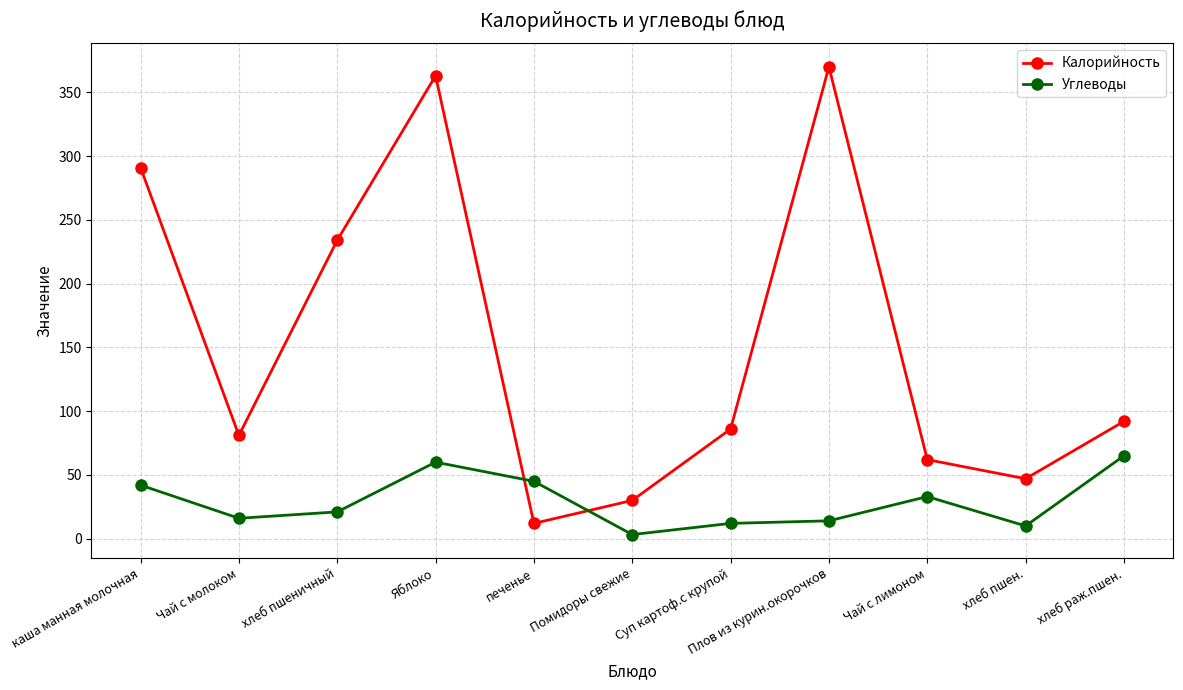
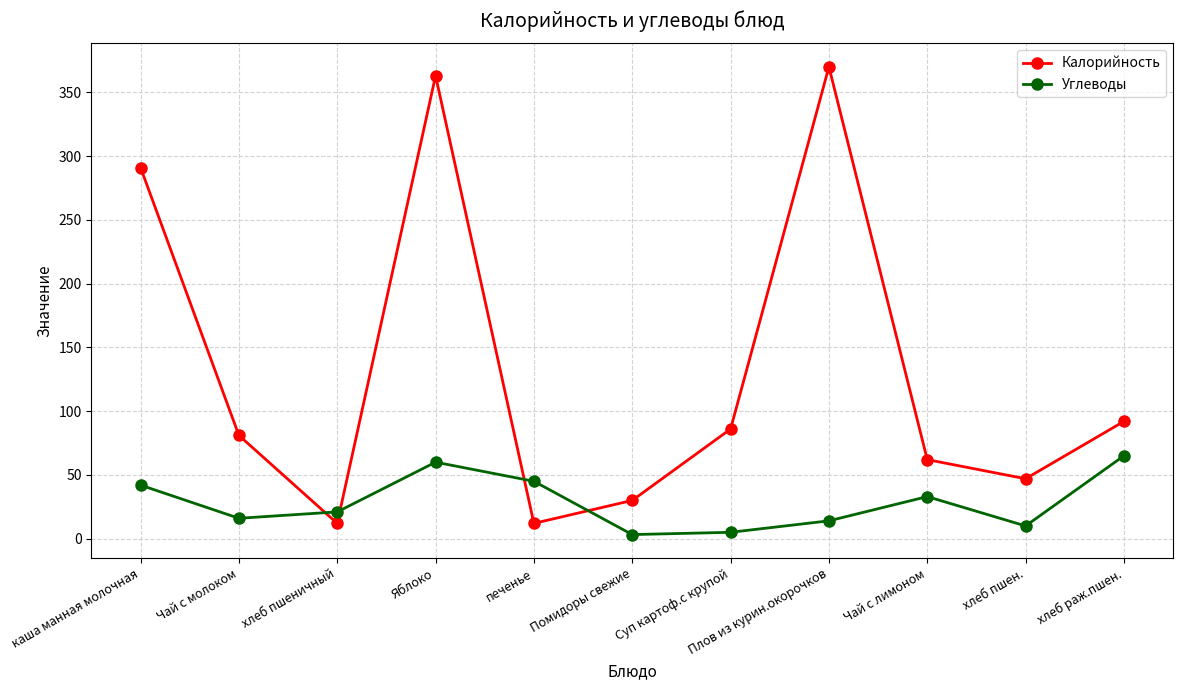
  {
    "Калорийность": {
      "каша манная молочная": 291,
      "Чай с молоком": 81,
-     "хлеб пшеничный": 234,
+     "хлеб пшеничный": 12,
      "Яблоко": 363,
      "печенье": 12,
      "Помидоры свежие": 30,
      "Суп картоф.с крупой": 86,
      "Плов из курин.окорочков": 370,
      "Чай с лимоном": 62,
      "хлеб пшен.": 47,
      "хлеб раж.пшен.": 92
    },
    "Углеводы": {
      "каша манная молочная": 42,
      "Чай с молоком": 16,
      "хлеб пшеничный": 21,
      "Яблоко": 60,
      "печенье": 45,
      "Помидоры свежие": 3,
-     "Суп картоф.с крупой": 12,
+     "Суп картоф.с крупой": 5,
      "Плов из курин.окорочков": 14,
      "Чай с лимоном": 33,
      "хлеб пшен.": 10,
      "хлеб раж.пшен.": 65
    }
  }
